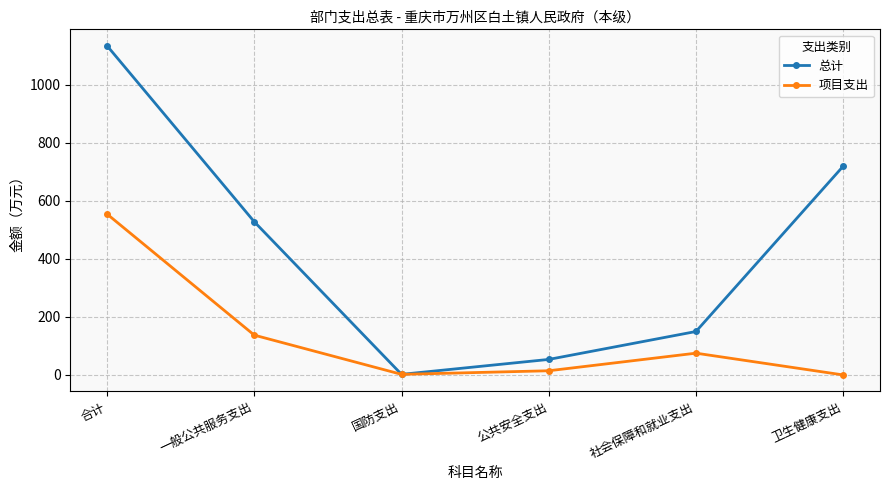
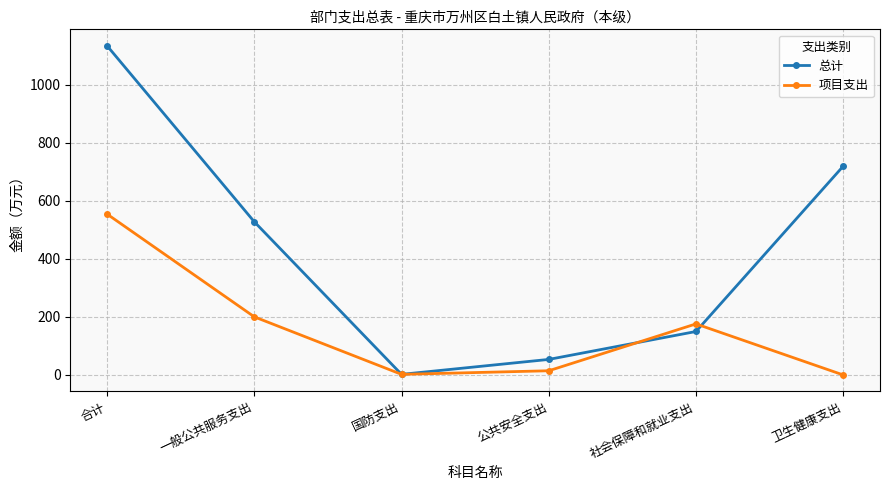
  {
    "总计": {
      "合计": 1130,
      "一般公共服务支出": 530,
      "公共安全支出": 50,
      "社会保障和就业支出": 150,
      "卫生健康支出": 720
    },
    "项目支出": {
      "合计": 550,
-     "一般公共服务支出": 140,
+     "一般公共服务支出": 200,
      "公共安全支出": 10,
-     "社会保障和就业支出": 80,
+     "社会保障和就业支出": 180,
      "卫生健康支出": 0
    }
  }
